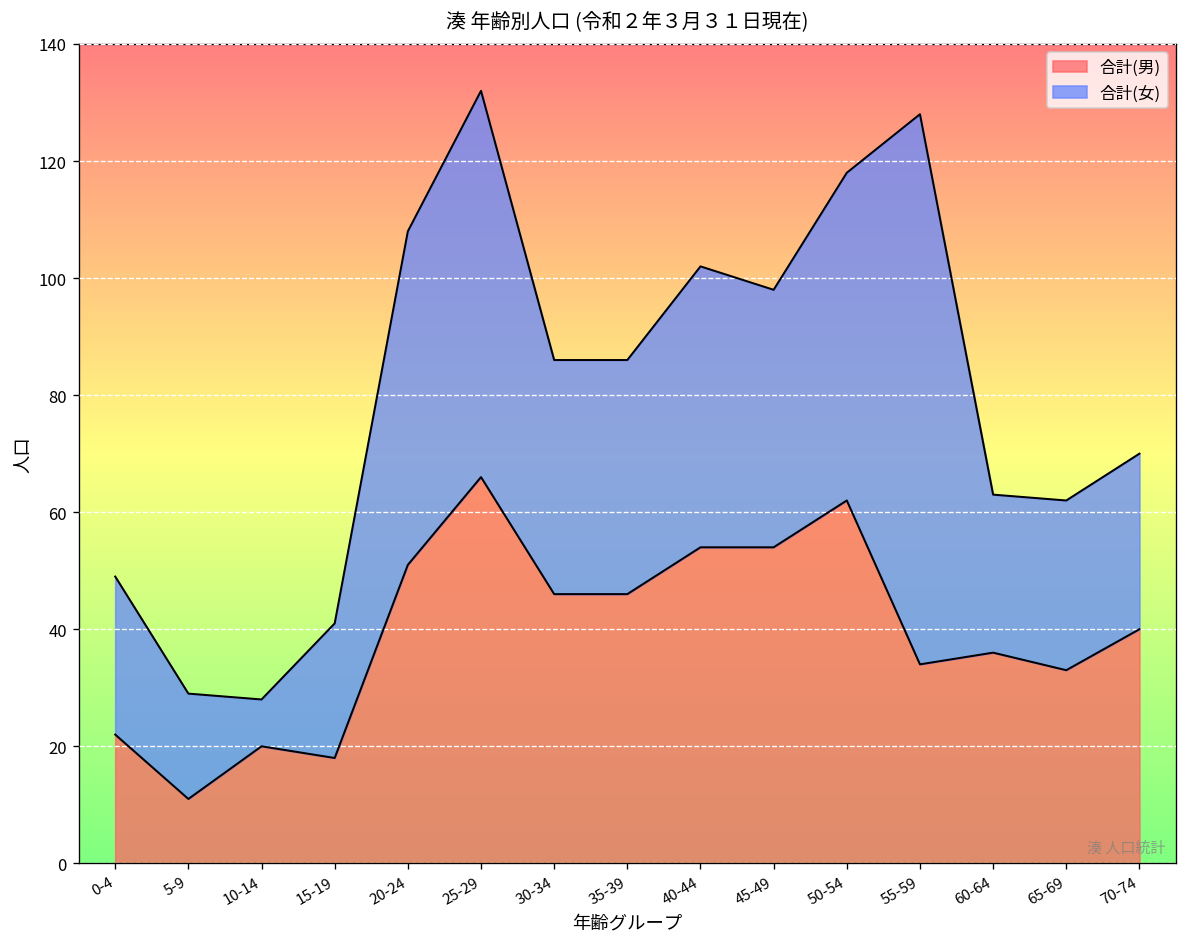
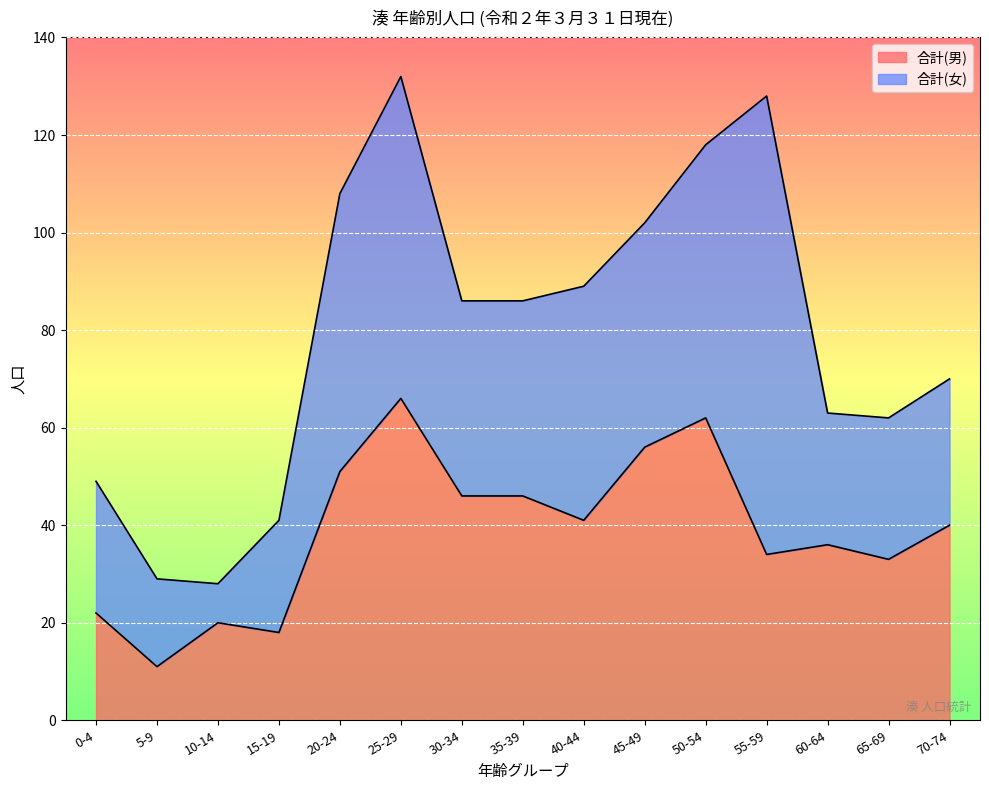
  {
    "合計(男)": {
      "0-4": 22,
      "5-9": 11,
      "10-14": 20,
      "15-19": 18,
      "20-24": 51,
      "25-29": 66,
      "30-34": 46,
      "35-39": 46,
-     "40-44": 54,
-     "45-49": 54,
+     "40-44": 41,
+     "45-49": 56,
      "50-54": 62,
      "55-59": 34,
      "60-64": 36,
      "65-69": 33,
      "70-74": 40
    },
    "合計(女)": {
      "0-4": 27,
      "5-9": 18,
      "10-14": 8,
      "15-19": 23,
      "20-24": 57,
      "25-29": 66,
      "30-34": 40,
      "35-39": 40,
      "40-44": 48,
-     "45-49": 44,
+     "45-49": 46,
      "50-54": 56,
      "55-59": 94,
      "60-64": 27,
      "65-69": 29,
      "70-74": 30
    }
  }
